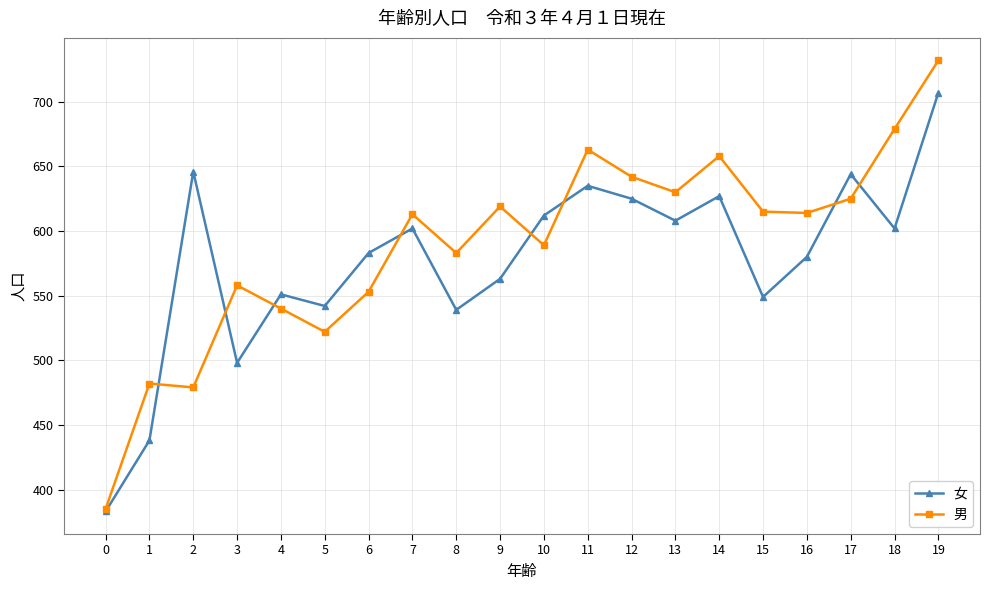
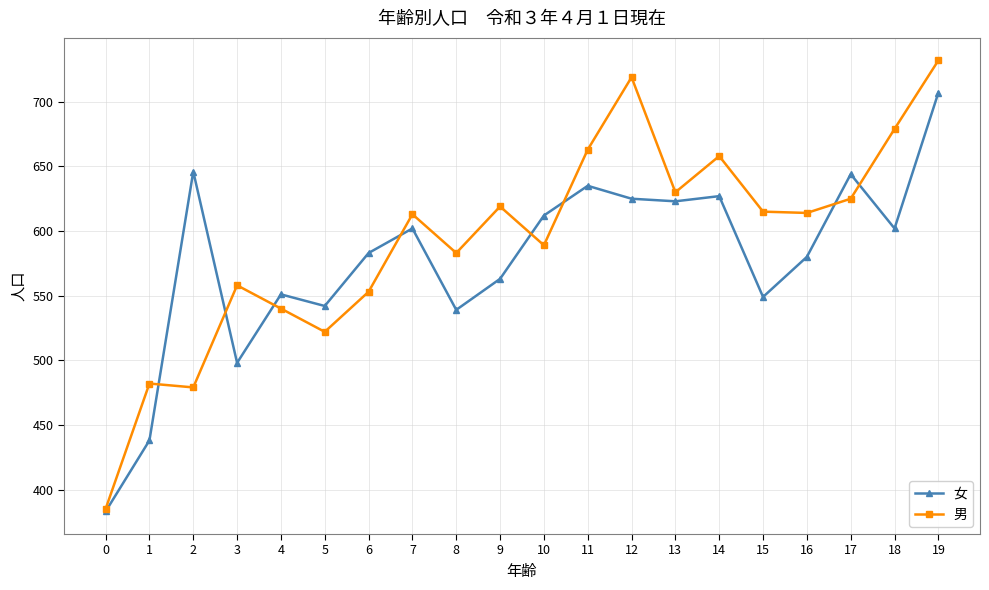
  {
    "女": {
      "0": 383,
      "1": 438,
      "2": 646,
      "3": 498,
      "4": 551,
      "5": 542,
      "6": 583,
      "7": 602,
      "8": 539,
      "9": 563,
      "10": 612,
      "11": 635,
      "12": 625,
-     "13": 608,
+     "13": 623,
      "14": 627,
      "15": 549,
      "16": 580,
      "17": 644,
      "18": 602,
      "19": 707
    },
    "男": {
      "0": 385,
      "1": 482,
      "2": 479,
      "3": 558,
      "4": 540,
      "5": 522,
      "6": 553,
      "7": 613,
      "8": 583,
      "9": 619,
      "10": 589,
      "11": 663,
-     "12": 642,
+     "12": 719,
      "13": 630,
      "14": 658,
      "15": 615,
      "16": 614,
      "17": 625,
      "18": 679,
      "19": 732
    }
  }
